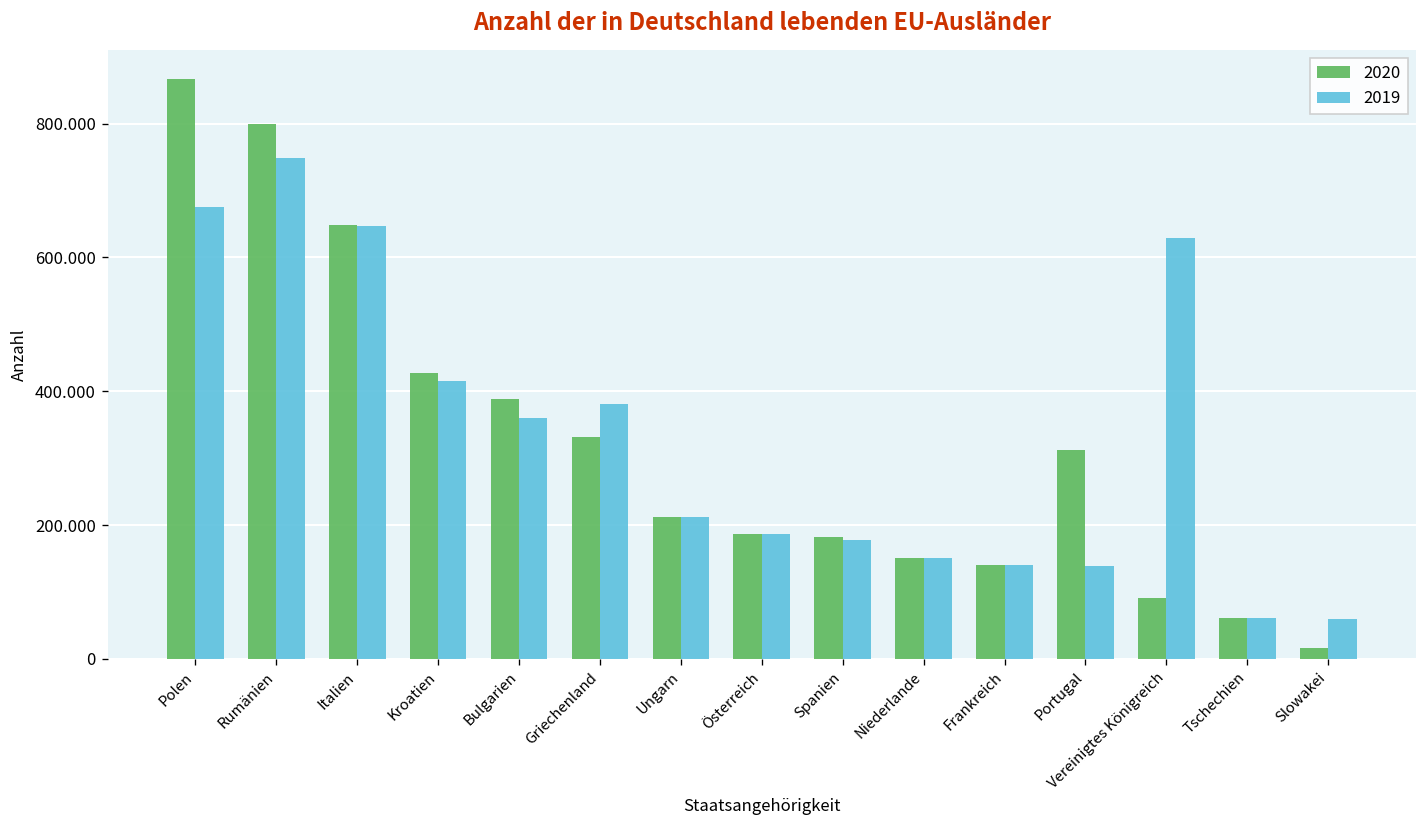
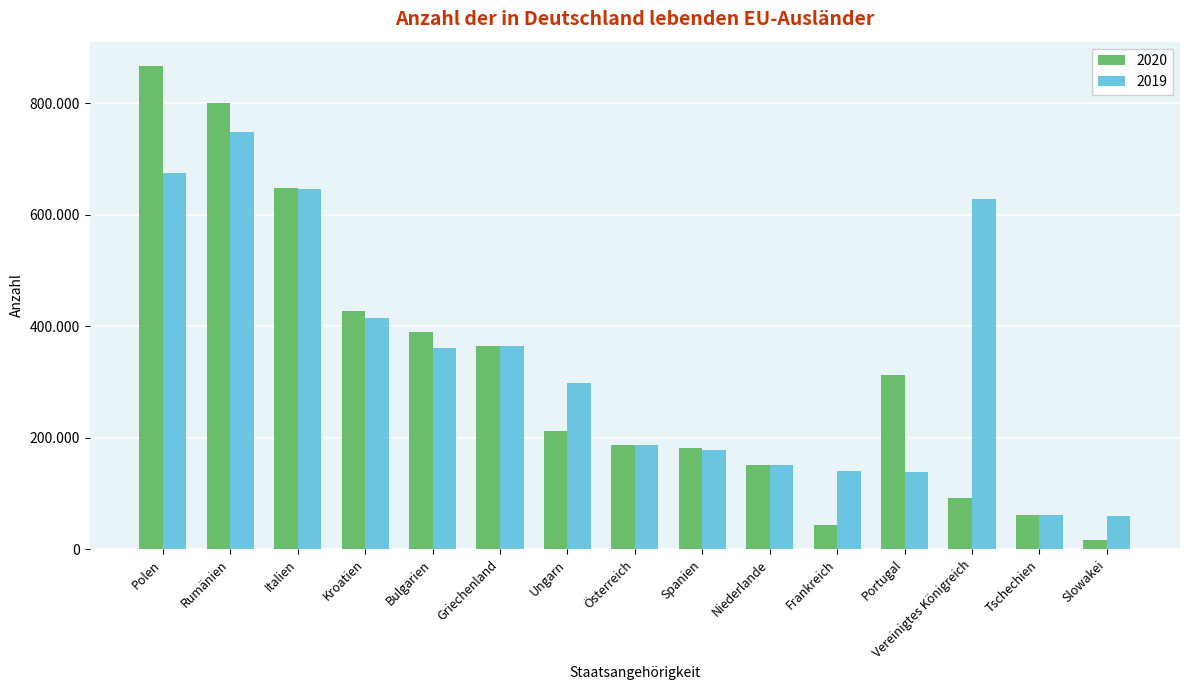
  {
    "2020": {
      "Polen": 870,
      "Rumänien": 800,
      "Italien": 650,
      "Kroatien": 430,
      "Bulgarien": 390,
-     "Griechenland": 330,
+     "Griechenland": 360,
      "Ungarn": 210,
      "Österreich": 190,
      "Spanien": 180,
      "Niederlande": 150,
-     "Frankreich": 140,
+     "Frankreich": 40,
      "Portugal": 310,
      "Vereinigtes Königreich": 90,
      "Tschechien": 60,
      "Slowakei": 20
    },
    "2019": {
      "Polen": 680,
      "Rumänien": 750,
      "Italien": 650,
      "Kroatien": 410,
      "Bulgarien": 360,
-     "Griechenland": 380,
-     "Ungarn": 210,
+     "Griechenland": 360,
+     "Ungarn": 300,
      "Österreich": 190,
      "Spanien": 180,
      "Niederlande": 150,
      "Frankreich": 140,
      "Portugal": 140,
      "Vereinigtes Königreich": 630,
      "Tschechien": 60,
      "Slowakei": 60
    }
  }
